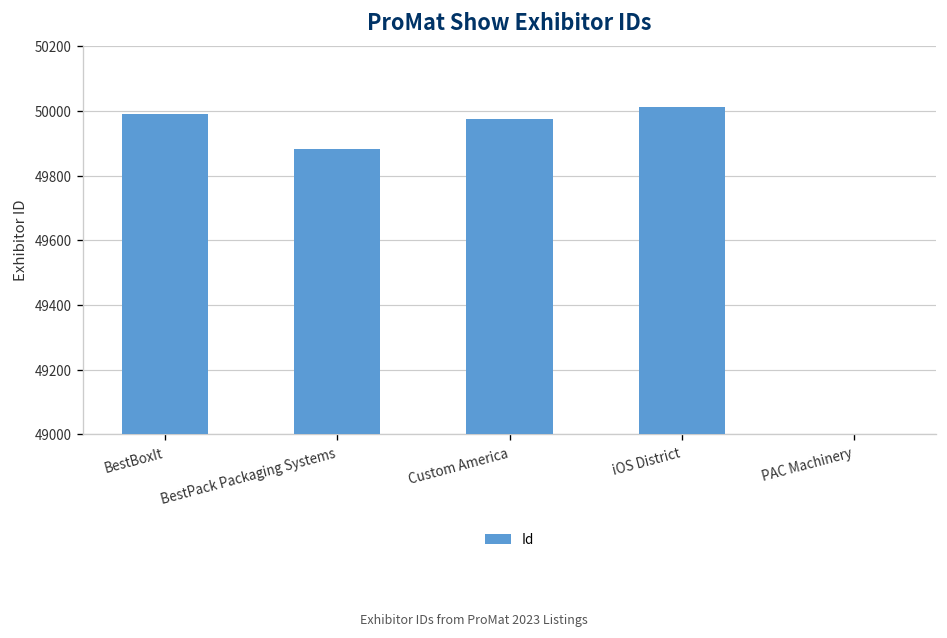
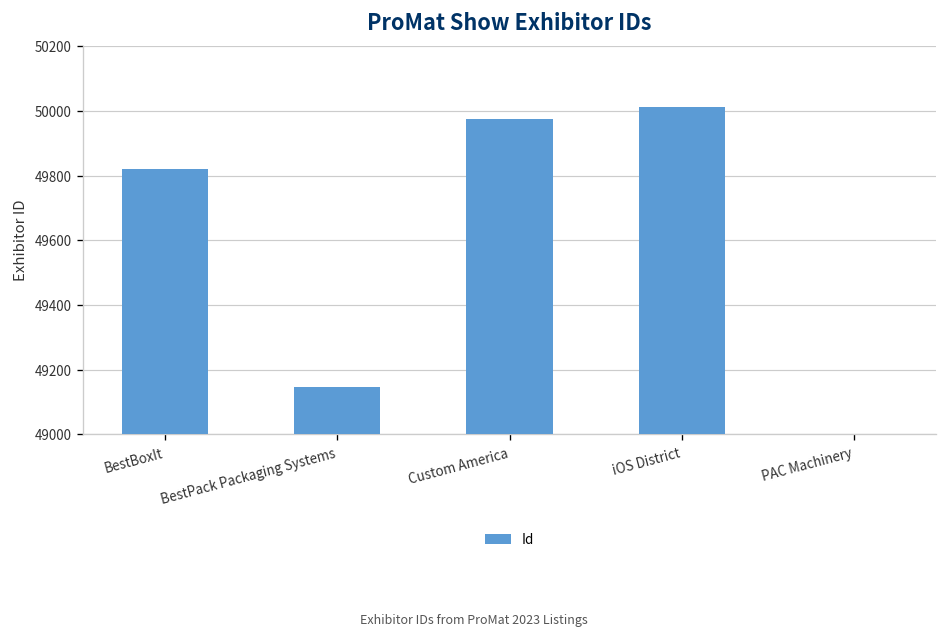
  {
-   "BestBoxIt": 49990,
-   "BestPack Packaging Systems": 49880,
+   "BestBoxIt": 49820,
+   "BestPack Packaging Systems": 49150,
    "Custom America": 49970,
    "iOS District": 50010
  }
